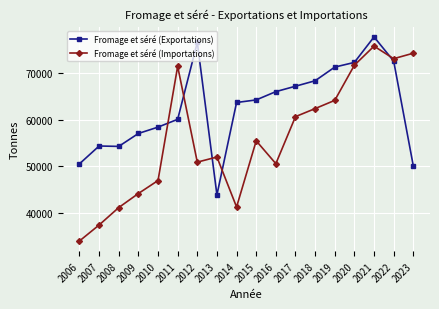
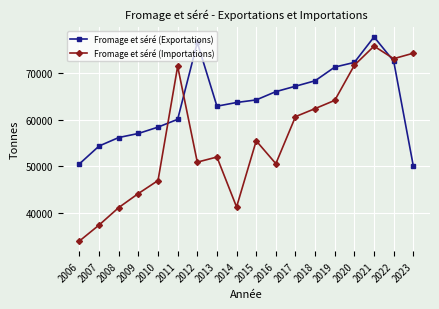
  {
    "Fromage et séré (Exportations)": {
      "2006": 50000,
      "2007": 54000,
-     "2008": 54000,
+     "2008": 56000,
      "2009": 57000,
      "2010": 58000,
      "2011": 60000,
-     "2013": 44000,
+     "2013": 63000,
      "2014": 64000,
      "2015": 64000,
      "2016": 66000,
      "2017": 67000,
      "2018": 68000,
      "2019": 71000,
      "2020": 72000,
      "2021": 78000,
      "2023": 50000
    },
    "Fromage et séré (Importations)": {
      "2006": 34000,
      "2007": 37000,
      "2008": 41000,
      "2009": 44000,
      "2010": 47000,
      "2011": 71000,
      "2012": 51000,
      "2013": 52000,
      "2014": 41000,
      "2015": 55000,
      "2016": 51000,
      "2017": 61000,
      "2018": 62000,
      "2019": 64000,
      "2020": 72000,
      "2021": 76000,
      "2023": 74000
    }
  }
